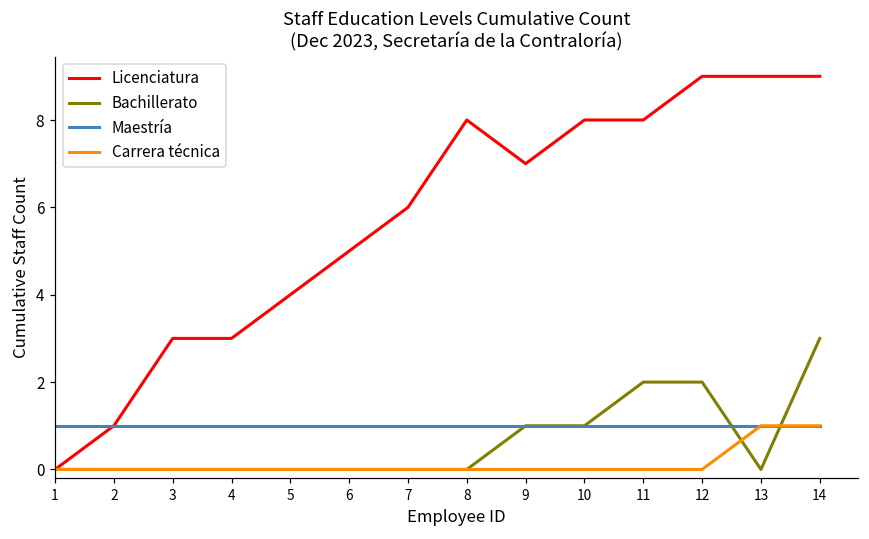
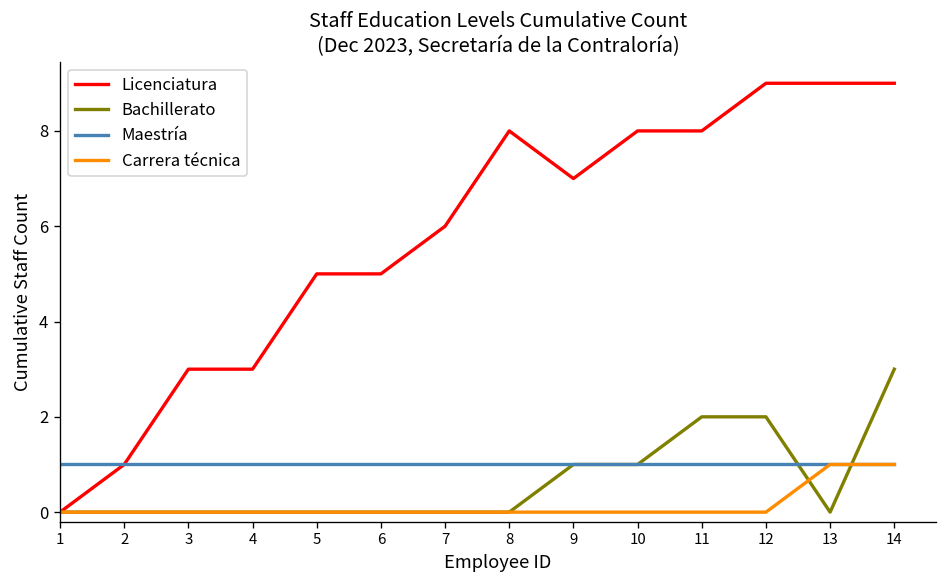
  {
    "Licenciatura": {
      "3": 3,
      "4": 3,
-     "5": 4,
+     "5": 5,
      "6": 5,
      "7": 6,
      "8": 8,
      "9": 7,
      "10": 8,
      "11": 8,
      "12": 9,
      "13": 9,
      "14": 9
    },
    "Bachillerato": {
      "11": 2,
      "12": 2,
      "13": 0,
      "14": 3
    },
    "Maestría": {
      "1": 1,
      "3": 1,
      "4": 1,
      "5": 1,
      "6": 1,
      "7": 1,
      "8": 1,
      "11": 1,
      "12": 1
    },
    "Carrera técnica": {
      "9": 0,
      "10": 0,
      "11": 0,
      "12": 0
    }
  }
